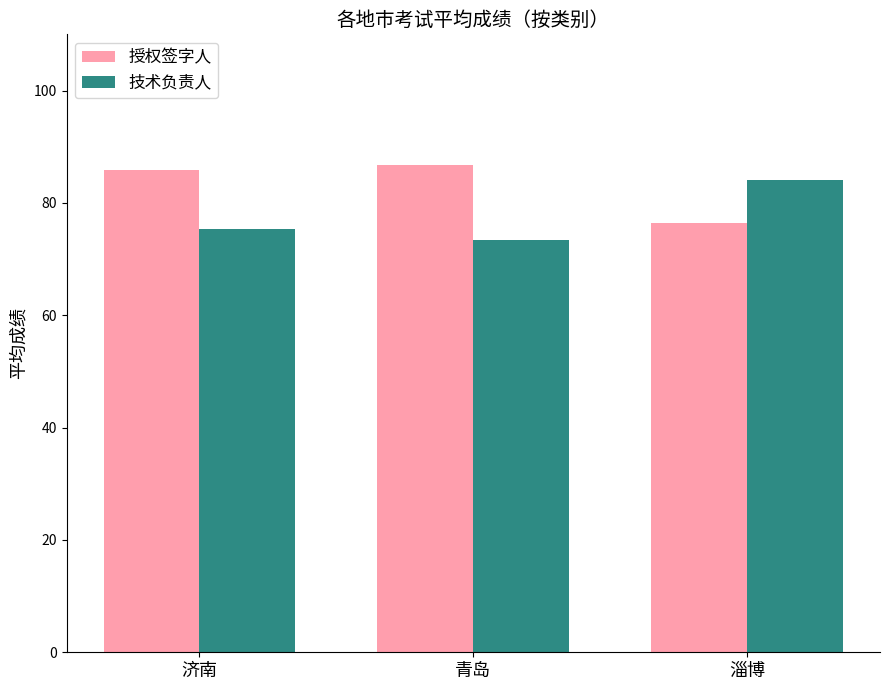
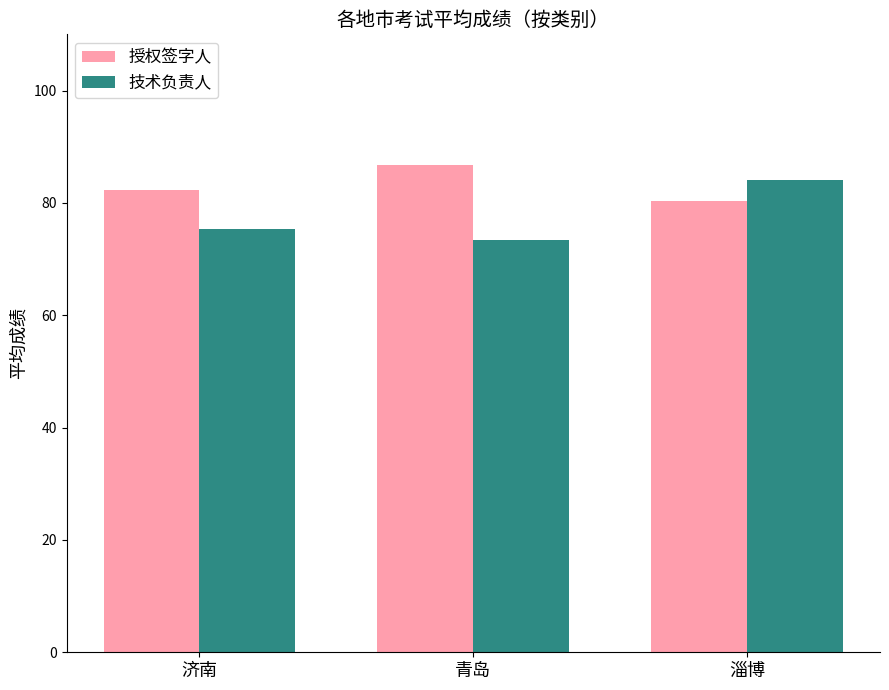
  {
    "授权签字人": {
-     "济南": 86,
+     "济南": 82,
      "青岛": 87,
-     "淄博": 76
+     "淄博": 80
    },
    "技术负责人": {
      "济南": 75,
      "青岛": 73,
      "淄博": 84
    }
  }
